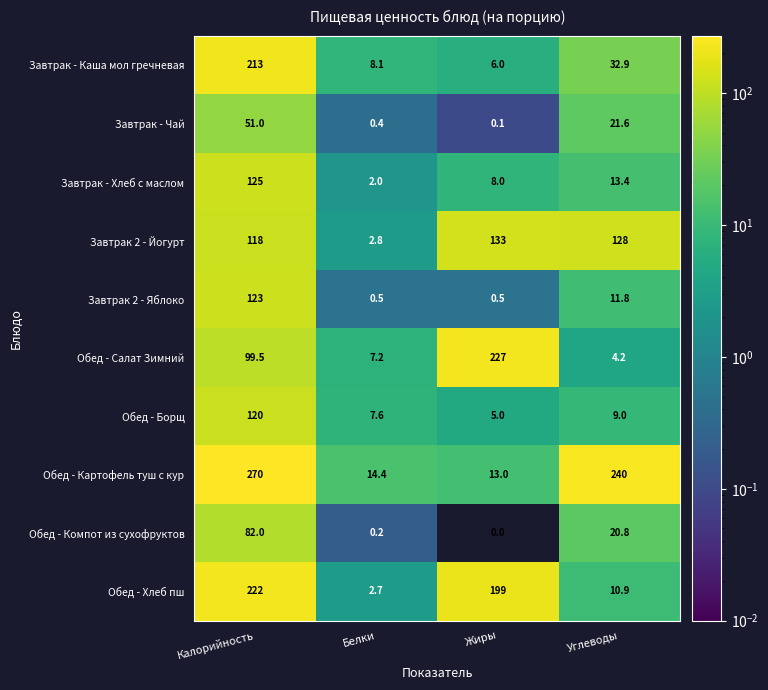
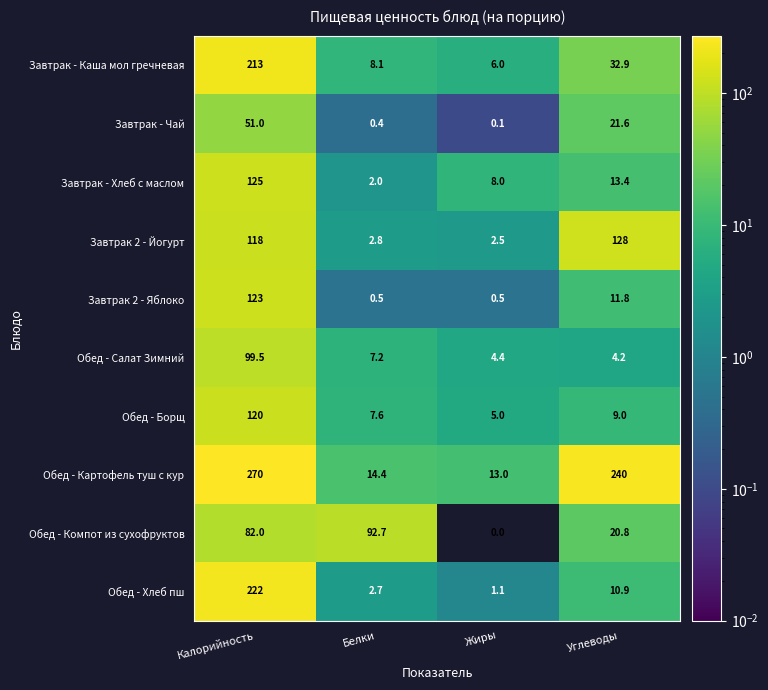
  {
    "Завтрак - Каша мол гречневая": {
      "Калорийность": 213,
      "Белки": 8.1,
      "Жиры": 6.0,
      "Углеводы": 32.9
    },
    "Завтрак - Чай": {
      "Калорийность": 51.0,
      "Белки": 0.4,
      "Жиры": 0.1,
      "Углеводы": 21.6
    },
    "Завтрак - Хлеб с маслом": {
      "Калорийность": 125,
      "Белки": 2.0,
      "Жиры": 8.0,
      "Углеводы": 13.4
    },
    "Завтрак 2 - Йогурт": {
      "Калорийность": 118,
      "Белки": 2.8,
-     "Жиры": 133,
+     "Жиры": 2.5,
      "Углеводы": 128
    },
    "Завтрак 2 - Яблоко": {
      "Калорийность": 123,
      "Белки": 0.5,
      "Жиры": 0.5,
      "Углеводы": 11.8
    },
    "Обед - Салат Зимний": {
      "Калорийность": 99.5,
      "Белки": 7.2,
-     "Жиры": 227,
+     "Жиры": 4.4,
      "Углеводы": 4.2
    },
    "Обед - Борщ": {
      "Калорийность": 120,
      "Белки": 7.6,
      "Жиры": 5.0,
      "Углеводы": 9.0
    },
    "Обед - Картофель туш с кур": {
      "Калорийность": 270,
      "Белки": 14.4,
      "Жиры": 13.0,
      "Углеводы": 240
    },
    "Обед - Компот из сухофруктов": {
      "Калорийность": 82.0,
-     "Белки": 0.2,
+     "Белки": 92.7,
      "Углеводы": 20.8
    },
    "Обед - Хлеб пш": {
      "Калорийность": 222,
      "Белки": 2.7,
-     "Жиры": 199,
+     "Жиры": 1.1,
      "Углеводы": 10.9
    }
  }
